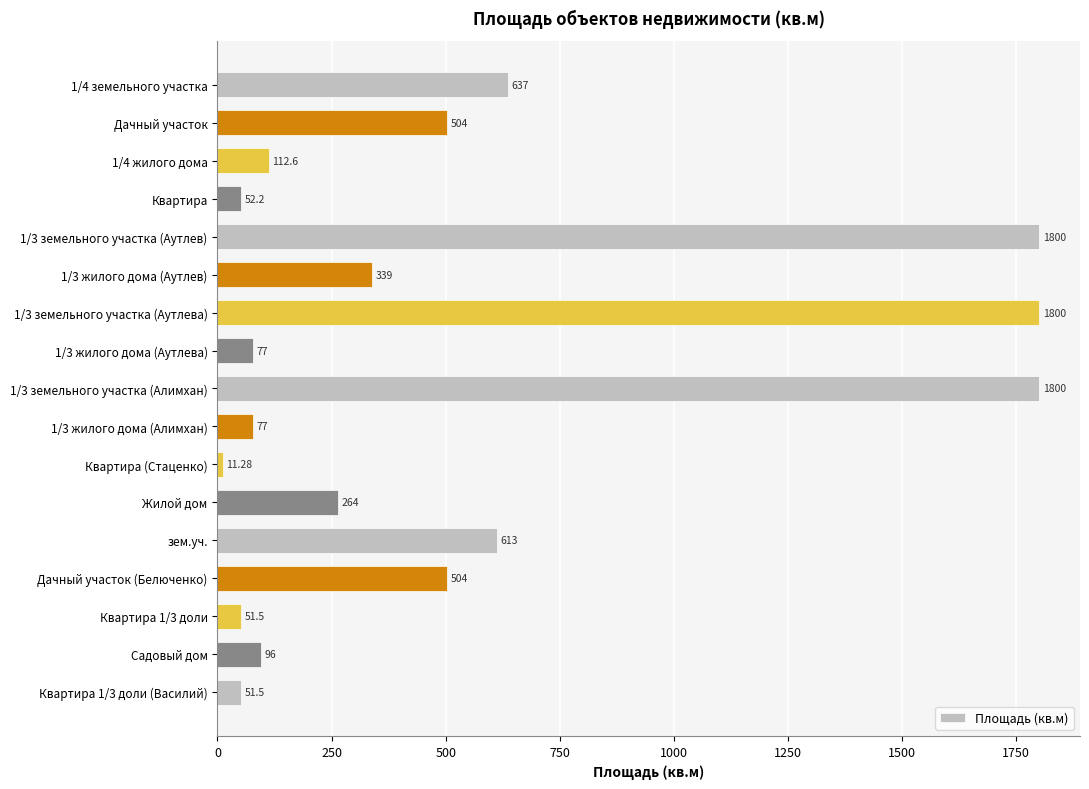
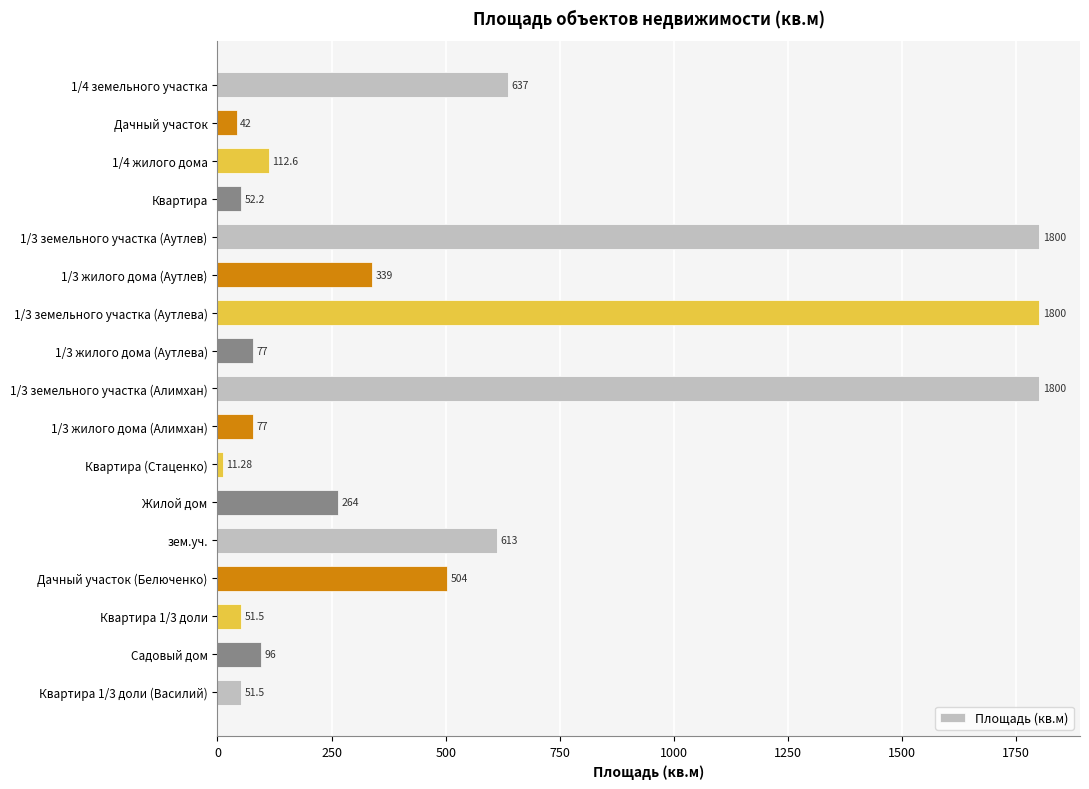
  {
    "1/4 земельного участка": 637,
-   "Дачный участок": 504,
+   "Дачный участок": 42,
    "1/4 жилого дома": 112.6,
    "Квартира": 52.2,
    "1/3 земельного участка (Аутлев)": 1800,
    "1/3 жилого дома (Аутлев)": 339,
    "1/3 земельного участка (Аутлева)": 1800,
    "1/3 жилого дома (Аутлева)": 77,
    "1/3 земельного участка (Алимхан)": 1800,
    "1/3 жилого дома (Алимхан)": 77,
    "Квартира (Стаценко)": 11.28,
    "Жилой дом": 264,
    "зем.уч.": 613,
    "Дачный участок (Белюченко)": 504,
    "Квартира 1/3 доли": 51.5,
    "Садовый дом": 96,
    "Квартира 1/3 доли (Василий)": 51.5
  }
